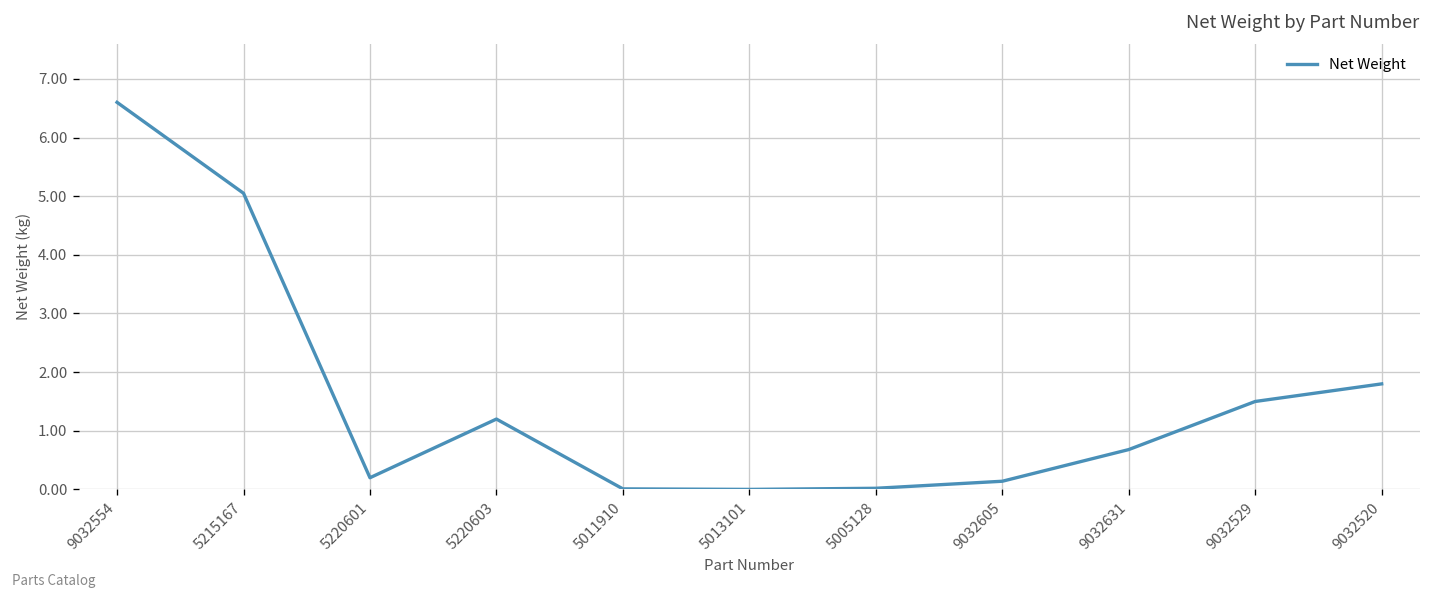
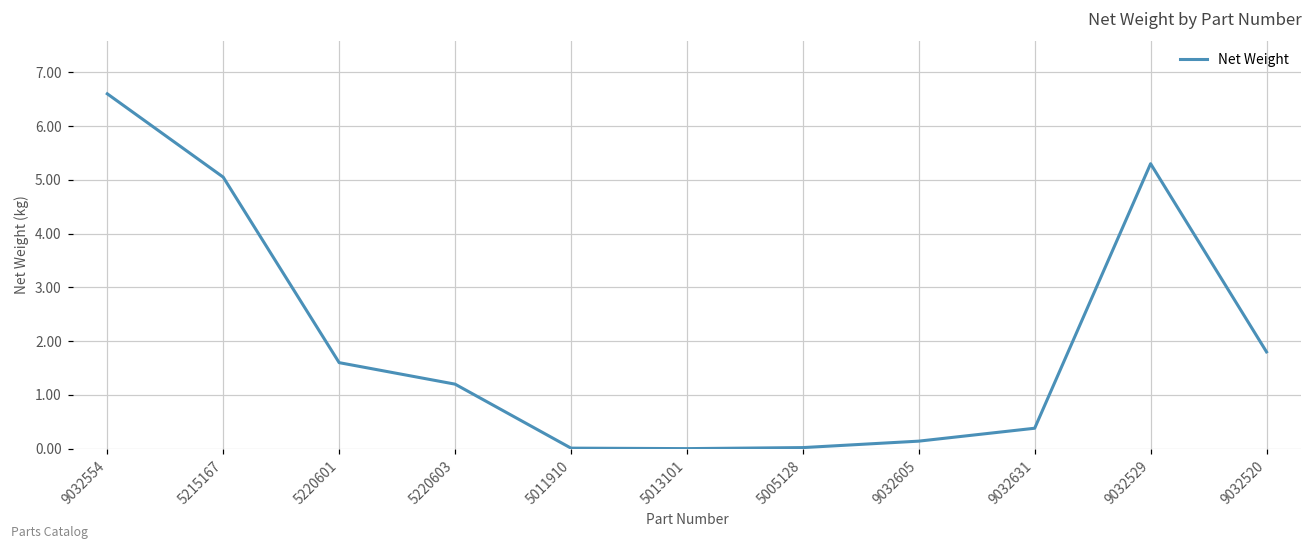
  {
    "9032554": 6.6,
    "5215167": 5.1,
-   "5220601": 0.2,
+   "5220601": 1.6,
    "5220603": 1.2,
    "5011910": 0.0,
    "5013101": 0.0,
    "5005128": 0.0,
    "9032605": 0.1,
-   "9032631": 0.7,
-   "9032529": 1.5,
+   "9032631": 0.4,
+   "9032529": 5.3,
    "9032520": 1.8
  }
